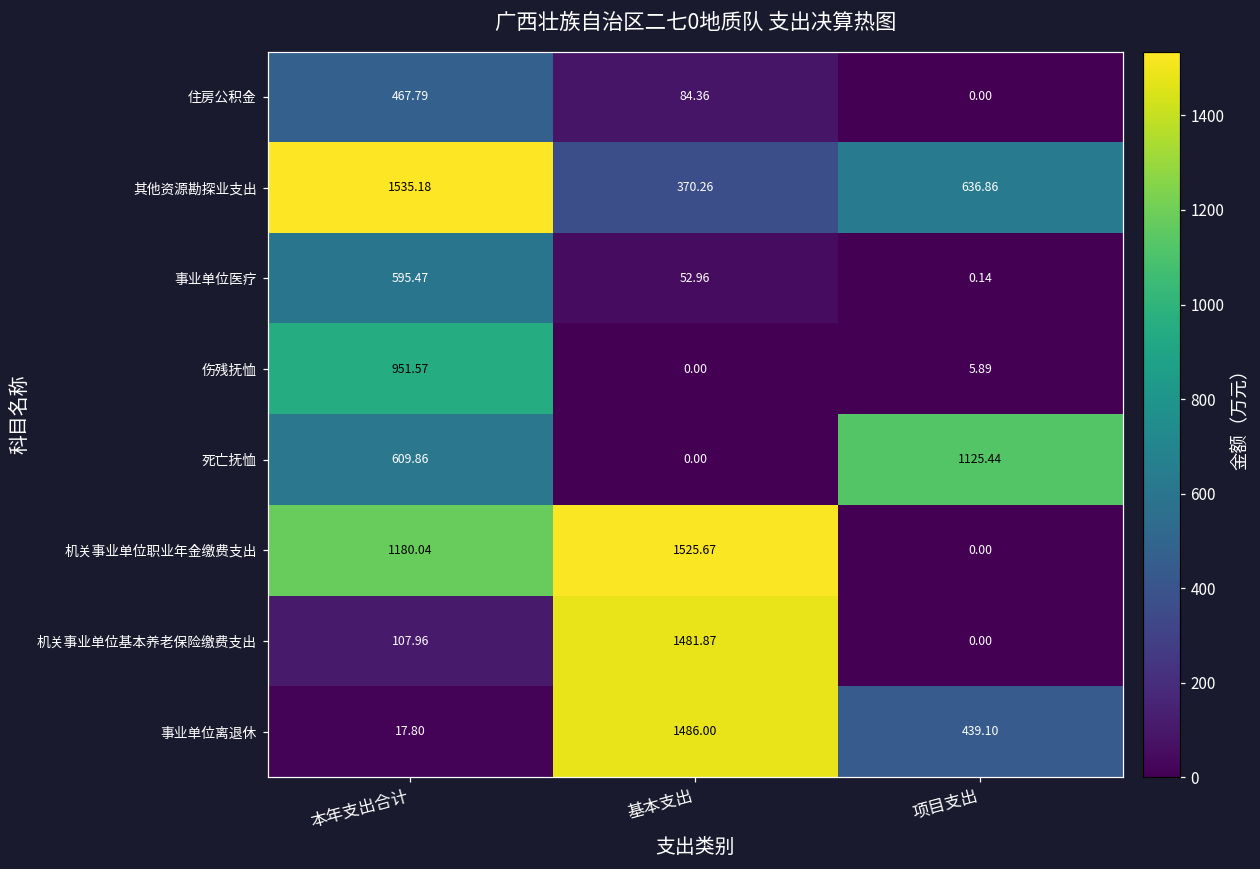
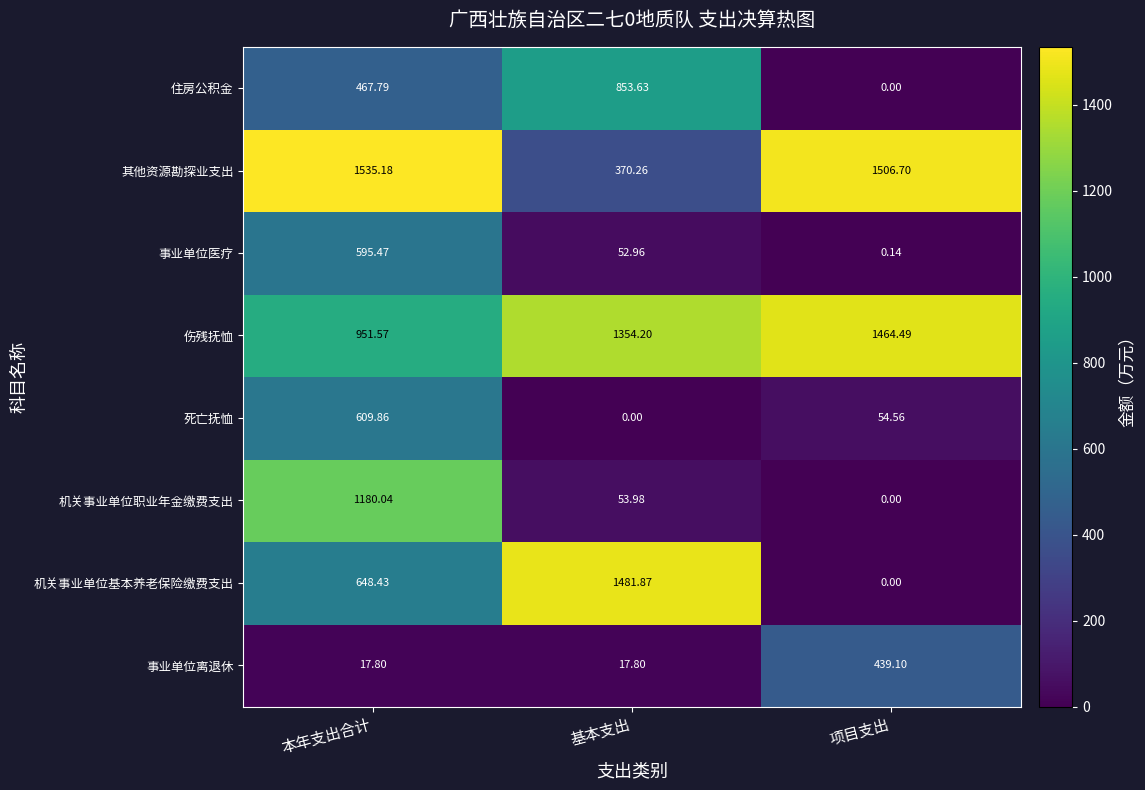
  {
    "住房公积金": {
      "本年支出合计": 467.79,
-     "基本支出": 84.36,
+     "基本支出": 853.63,
      "项目支出": 0.00
    },
    "其他资源勘探业支出": {
      "本年支出合计": 1535.18,
      "基本支出": 370.26,
-     "项目支出": 636.86
+     "项目支出": 1506.70
    },
    "事业单位医疗": {
      "本年支出合计": 595.47,
      "基本支出": 52.96,
      "项目支出": 0.14
    },
    "伤残抚恤": {
      "本年支出合计": 951.57,
-     "基本支出": 0.00,
-     "项目支出": 5.89
+     "基本支出": 1354.20,
+     "项目支出": 1464.49
    },
    "死亡抚恤": {
      "本年支出合计": 609.86,
      "基本支出": 0.00,
-     "项目支出": 1125.44
+     "项目支出": 54.56
    },
    "机关事业单位职业年金缴费支出": {
      "本年支出合计": 1180.04,
-     "基本支出": 1525.67,
+     "基本支出": 53.98,
      "项目支出": 0.00
    },
    "机关事业单位基本养老保险缴费支出": {
-     "本年支出合计": 107.96,
+     "本年支出合计": 648.43,
      "基本支出": 1481.87,
      "项目支出": 0.00
    },
    "事业单位离退休": {
      "本年支出合计": 17.80,
-     "基本支出": 1486.00,
+     "基本支出": 17.80,
      "项目支出": 439.10
    }
  }
